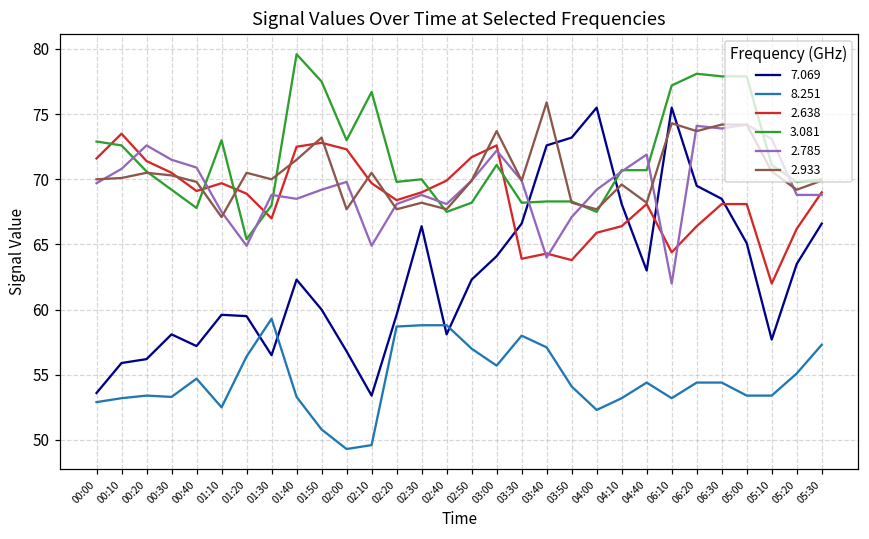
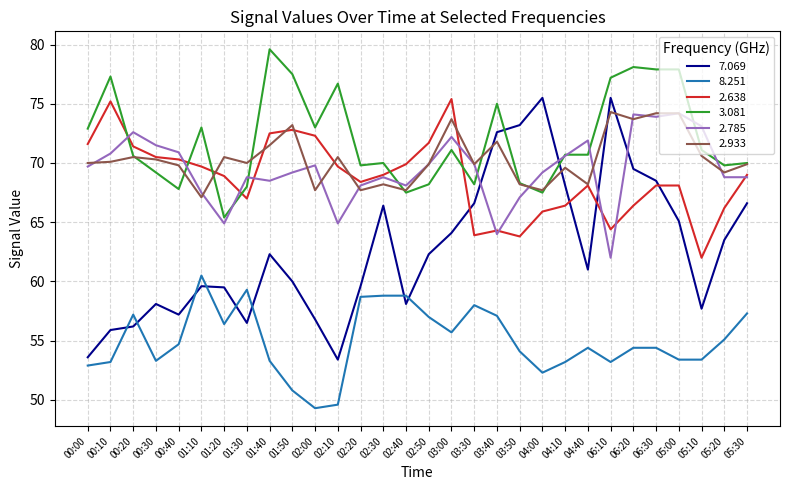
  {
    "7.069": {
      "00:00": 53.6,
      "00:10": 56,
      "00:20": 56,
      "00:30": 58,
      "00:40": 57,
      "01:10": 59.6,
      "01:20": 59.5,
      "01:30": 56.5,
      "01:40": 62.3,
      "01:50": 60,
      "02:00": 57,
      "02:10": 53.4,
      "02:20": 59.6,
      "02:30": 66.4,
      "02:40": 58,
      "02:50": 62.3,
      "03:00": 64,
      "03:30": 66.6,
      "03:40": 72.6,
      "03:50": 73,
      "04:00": 75.5,
      "04:10": 68,
-     "04:40": 63,
+     "04:40": 61,
      "06:10": 75.5,
      "06:20": 69.5,
      "06:30": 68.5,
      "05:00": 65,
      "05:10": 57.7,
      "05:20": 63.5,
      "05:30": 66.6
    },
    "8.251": {
      "00:00": 52.9,
      "00:10": 53.2,
-     "00:20": 53.4,
+     "00:20": 57.2,
      "00:30": 53.3,
      "00:40": 54.7,
-     "01:10": 52.5,
+     "01:10": 60.5,
      "01:20": 56.4,
      "01:30": 59.3,
      "01:40": 53.3,
      "01:50": 50.8,
      "02:00": 49.3,
      "02:10": 49.6,
      "02:20": 58.7,
      "02:30": 58.8,
      "02:40": 58.8,
      "02:50": 57.0,
      "03:00": 55.7,
      "03:30": 58.0,
      "03:40": 57.1,
      "03:50": 54.1,
      "04:00": 52.3,
      "04:10": 53.2,
      "04:40": 54.4,
      "06:10": 53.2,
      "06:20": 54.4,
      "06:30": 54.4,
      "05:00": 53.4,
      "05:10": 53.4,
      "05:20": 55.1,
      "05:30": 57.3
    },
    "2.638": {
      "00:00": 71.6,
-     "00:10": 73.5,
+     "00:10": 75.2,
      "00:20": 71.4,
-     "00:40": 69.1,
+     "00:40": 70.3,
      "01:10": 69.7,
      "01:20": 68.9,
      "01:30": 67.0,
      "01:40": 72.5,
      "01:50": 72.8,
      "02:00": 72.3,
      "02:10": 69.7,
      "02:20": 68.4,
      "02:40": 69.9,
      "02:50": 71.7,
-     "03:00": 72.6,
+     "03:00": 75.4,
      "03:30": 63.9,
      "03:40": 64.3,
      "03:50": 63.8,
      "04:00": 65.9,
      "04:10": 66.4,
      "06:10": 64.4,
      "06:20": 66.4,
      "06:30": 68.1,
      "05:00": 68.1,
      "05:10": 62.0,
      "05:20": 66.2
    },
    "3.081": {
      "00:00": 72.9,
-     "00:10": 72.6,
+     "00:10": 77.3,
      "00:30": 69.2,
      "00:40": 67.8,
      "01:10": 73.0,
      "01:20": 65.4,
      "01:30": 68.0,
      "01:40": 79.6,
      "01:50": 77.5,
      "02:00": 73.0,
      "02:10": 76.7,
      "02:20": 69.8,
      "02:30": 70.0,
      "02:50": 68.2,
      "03:00": 71.1,
      "03:30": 68.2,
-     "03:40": 68.3,
+     "03:40": 75.0,
      "04:40": 70.7,
      "06:10": 77.2,
      "06:20": 78.1,
      "06:30": 77.9,
      "05:20": 69.8
    },
    "2.785": {
      "00:00": 69.7,
      "00:10": 70.8,
      "00:20": 72.6,
      "00:30": 71.5,
      "00:40": 70.9,
      "01:10": 67.5,
      "01:20": 64.9,
      "01:30": 68.8,
      "01:40": 68.5,
      "01:50": 69.2,
      "02:00": 69.8,
      "02:10": 64.9,
      "02:20": 68.1,
      "02:40": 68.1,
      "03:00": 72.2,
      "03:40": 64.0,
      "03:50": 67.1,
      "04:00": 69.2,
      "04:40": 71.9,
      "06:10": 62.0,
      "06:20": 74.1,
      "06:30": 73.9,
      "05:20": 68.8
    },
    "2.933": {
      "00:00": 70.0,
      "00:10": 70.1,
      "00:40": 69.8,
      "01:10": 67.1,
      "01:20": 70.5,
      "01:30": 70.0,
      "01:40": 71.5,
      "01:50": 73.2,
      "02:00": 67.7,
      "02:10": 70.5,
      "02:20": 67.7,
      "02:30": 68.2,
      "03:00": 73.7,
-     "03:40": 75.9,
+     "03:40": 71.8,
      "04:10": 69.6,
      "06:10": 74.3,
      "06:20": 73.7,
      "06:30": 74.2,
      "05:10": 70.6,
      "05:20": 69.2
    }
  }
